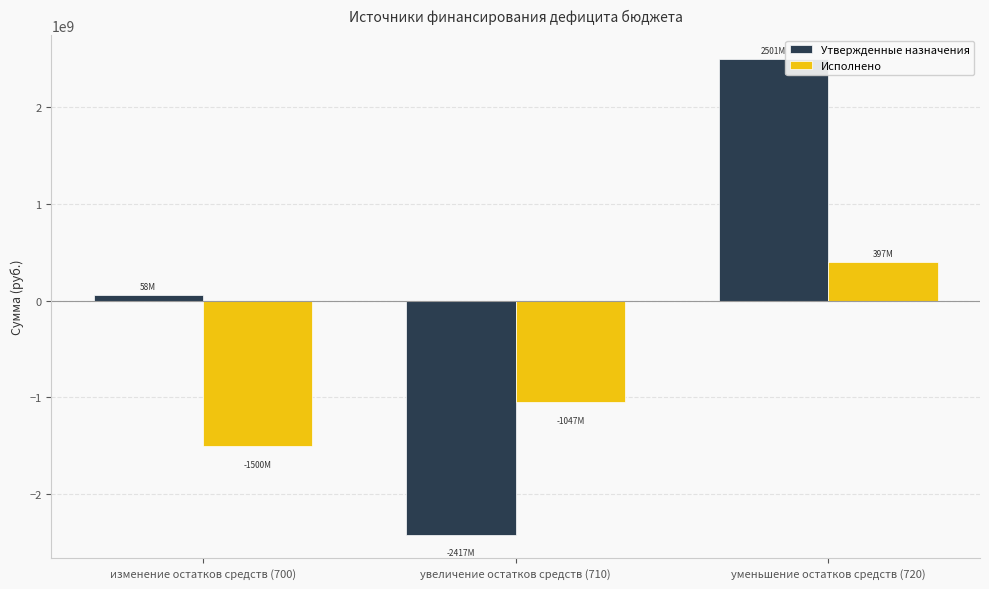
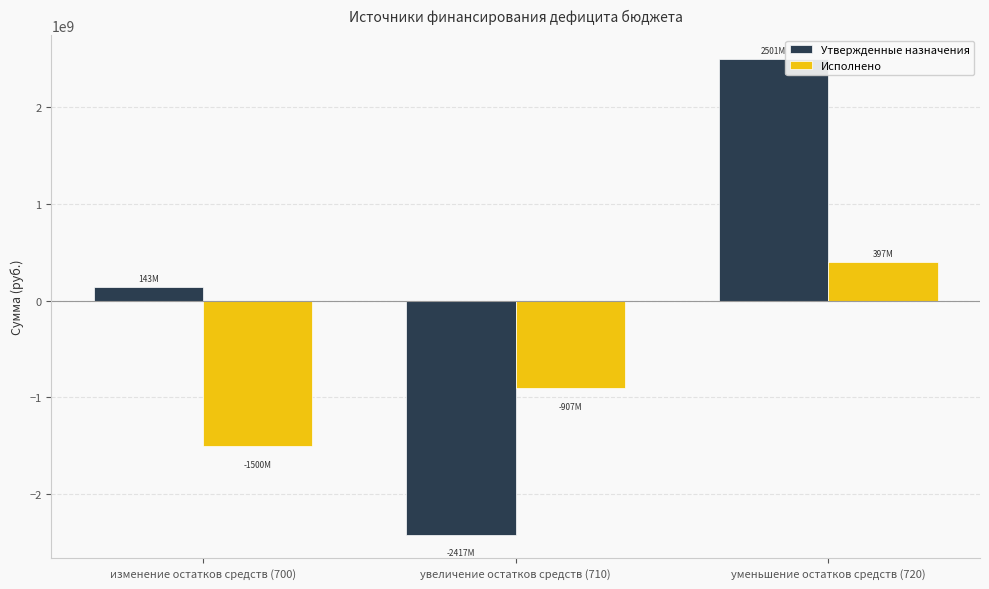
  {
    "Утвержденные назначения": {
-     "изменение остатков средств (700)": "58M",
+     "изменение остатков средств (700)": "143M",
      "увеличение остатков средств (710)": "-2417M"
    },
    "Исполнено": {
      "изменение остатков средств (700)": "-1500M",
-     "увеличение остатков средств (710)": "-1047M",
+     "увеличение остатков средств (710)": "-907M",
      "уменьшение остатков средств (720)": "397M"
    }
  }
